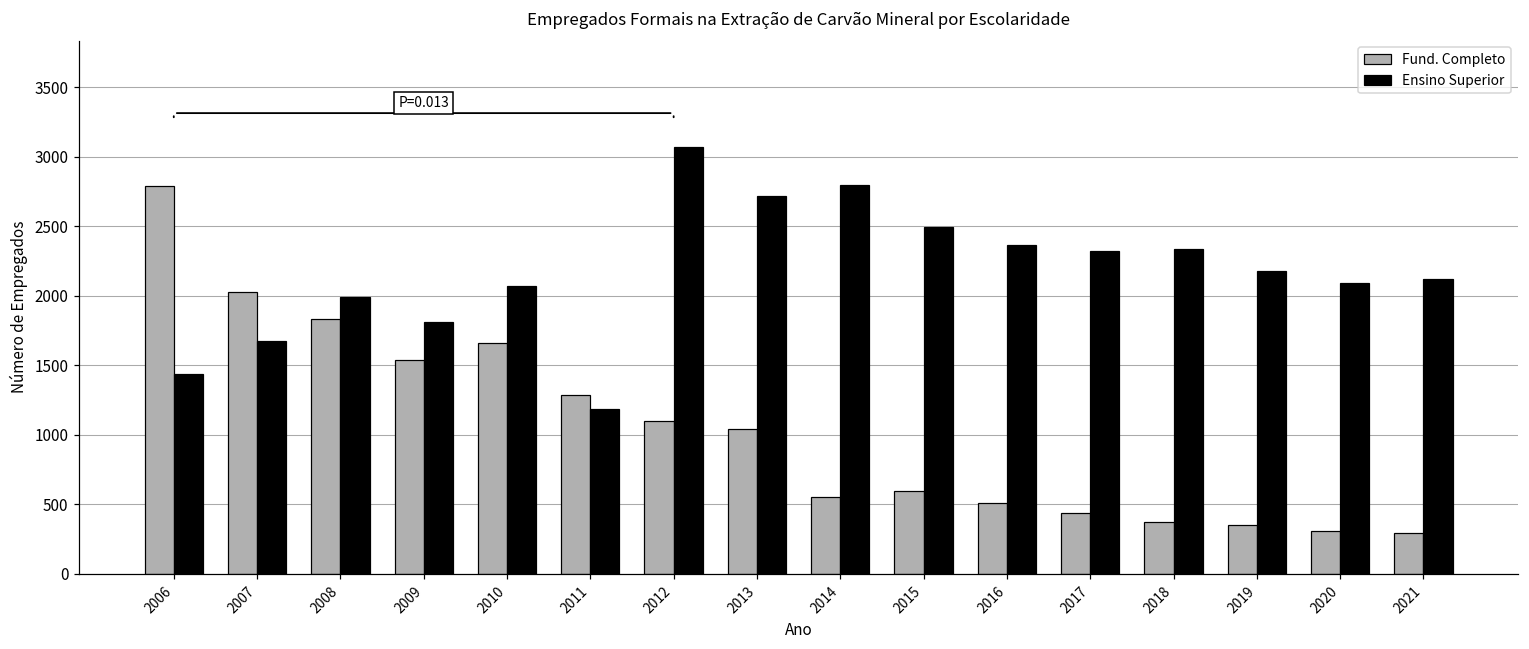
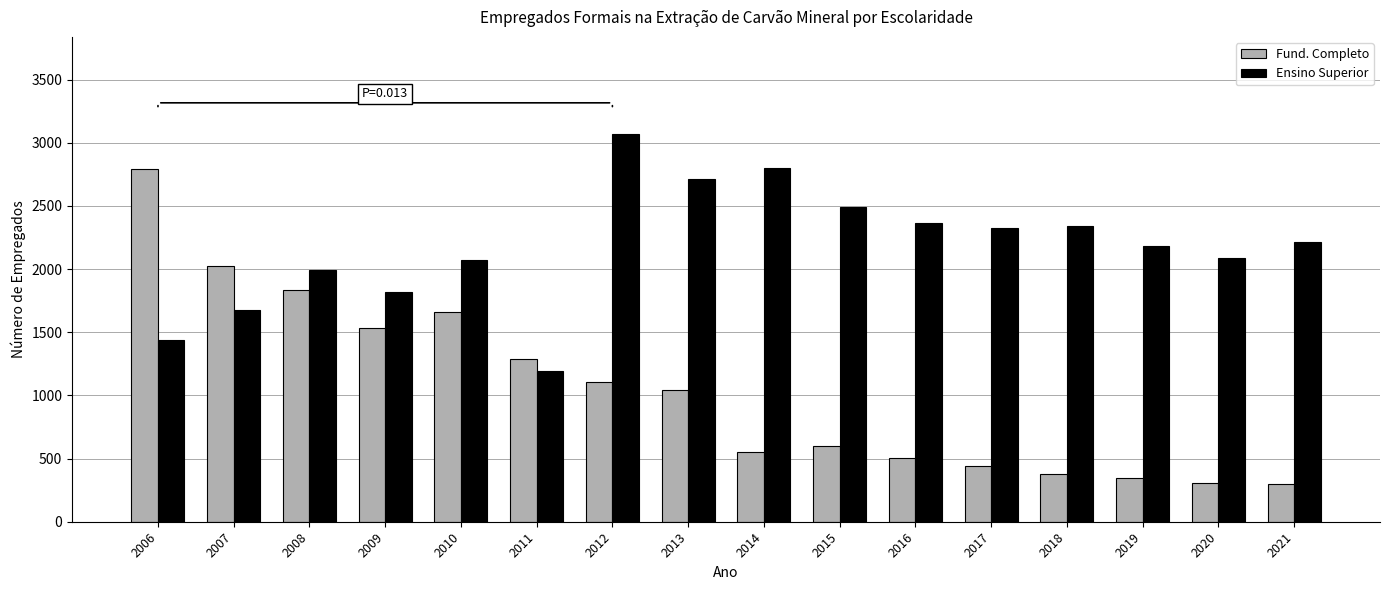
  {
    "Fund. Completo": {
      "2006": 2790,
      "2007": 2030,
      "2008": 1840,
      "2009": 1540,
      "2010": 1660,
      "2011": 1290,
      "2012": 1100,
      "2013": 1050,
      "2014": 550,
      "2015": 600,
      "2016": 510,
      "2017": 440,
      "2018": 380,
      "2019": 350,
      "2020": 310,
      "2021": 300
    },
    "Ensino Superior": {
      "2006": 1440,
      "2007": 1670,
      "2008": 2000,
      "2009": 1820,
      "2010": 2080,
      "2011": 1190,
      "2012": 3070,
      "2013": 2720,
      "2014": 2800,
      "2015": 2500,
      "2016": 2370,
      "2017": 2320,
      "2018": 2340,
      "2019": 2180,
      "2020": 2090,
-     "2021": 2120
+     "2021": 2210
    }
  }
